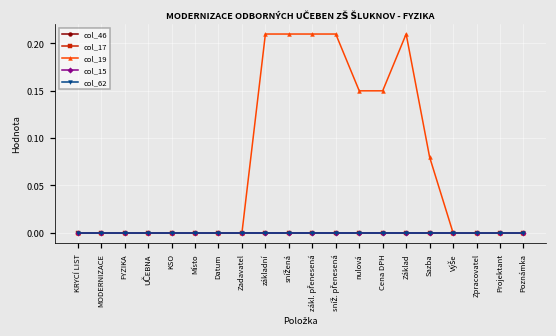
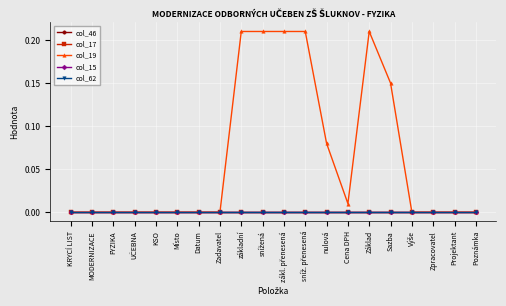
  {
    "col_62": {
      "základní": 0.00,
      "snížená": 0.00,
      "zákl. přenesená": 0.00,
      "sníž. přenesená": 0.00,
      "nulová": 0.00,
      "Cena DPH": 0.00,
      "Základ": 0.00,
      "Sazba": 0.00
    },
    "col_19": {
      "základní": 0.21,
      "snížená": 0.21,
      "zákl. přenesená": 0.21,
      "sníž. přenesená": 0.21,
-     "nulová": 0.15,
-     "Cena DPH": 0.15,
+     "nulová": 0.08,
+     "Cena DPH": 0.01,
      "Základ": 0.21,
-     "Sazba": 0.08
+     "Sazba": 0.15
    }
  }
